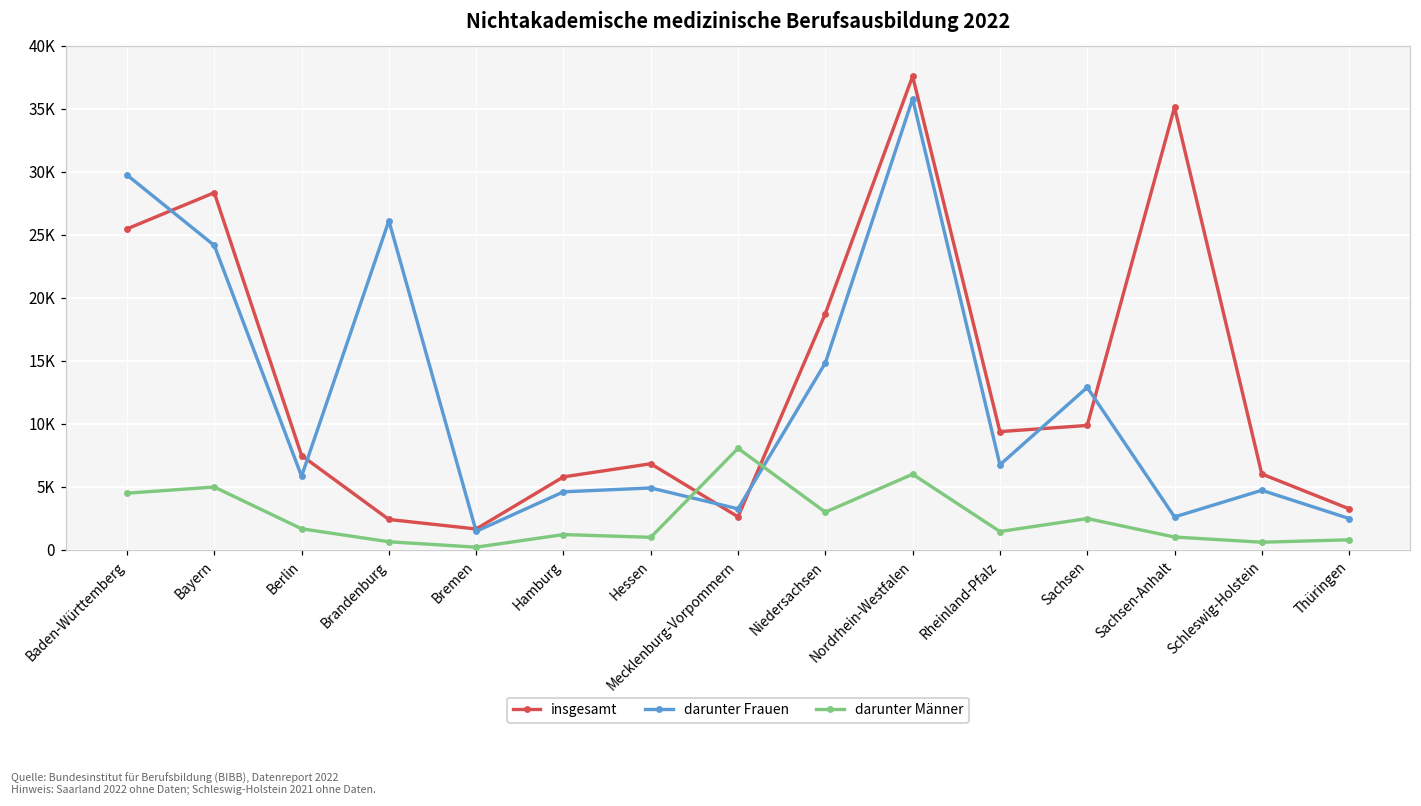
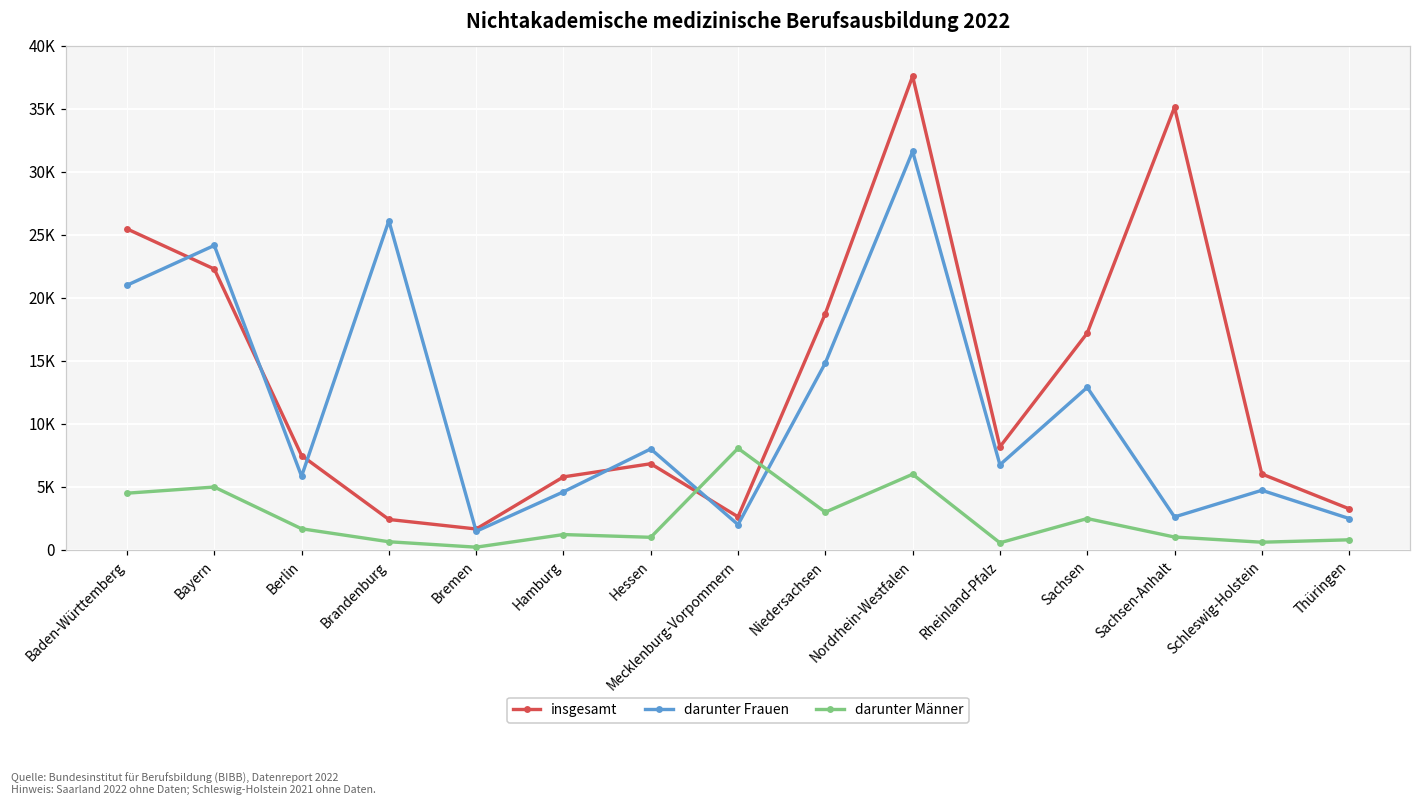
  {
    "insgesamt": {
      "Baden-Württemberg": 25400,
-     "Bayern": 28300,
+     "Bayern": 22300,
      "Berlin": 7500,
      "Brandenburg": 2400,
      "Hamburg": 5800,
      "Hessen": 6800,
      "Mecklenburg-Vorpommern": 2600,
      "Niedersachsen": 18700,
      "Nordrhein-Westfalen": 37600,
-     "Rheinland-Pfalz": 9400,
-     "Sachsen": 9800,
+     "Rheinland-Pfalz": 8200,
+     "Sachsen": 17200,
      "Sachsen-Anhalt": 35100,
      "Schleswig-Holstein": 6000,
      "Thüringen": 3200
    },
    "darunter Frauen": {
-     "Baden-Württemberg": 29700,
+     "Baden-Württemberg": 21000,
      "Bayern": 24100,
      "Berlin": 5800,
      "Brandenburg": 26100,
      "Hamburg": 4600,
-     "Hessen": 4900,
-     "Mecklenburg-Vorpommern": 3200,
+     "Hessen": 8000,
+     "Mecklenburg-Vorpommern": 2000,
      "Niedersachsen": 14800,
-     "Nordrhein-Westfalen": 35800,
+     "Nordrhein-Westfalen": 31600,
      "Rheinland-Pfalz": 6700,
      "Sachsen": 12900,
      "Sachsen-Anhalt": 2600,
      "Schleswig-Holstein": 4700,
      "Thüringen": 2500
    },
    "darunter Männer": {
      "Baden-Württemberg": 4500,
      "Bayern": 5000,
      "Berlin": 1600,
      "Brandenburg": 600,
      "Bremen": 200,
      "Hamburg": 1200,
      "Hessen": 1000,
      "Mecklenburg-Vorpommern": 8000,
      "Niedersachsen": 3000,
      "Nordrhein-Westfalen": 6000,
-     "Rheinland-Pfalz": 1400,
+     "Rheinland-Pfalz": 500,
      "Sachsen": 2500,
      "Sachsen-Anhalt": 1000,
      "Schleswig-Holstein": 600,
      "Thüringen": 800
    }
  }
